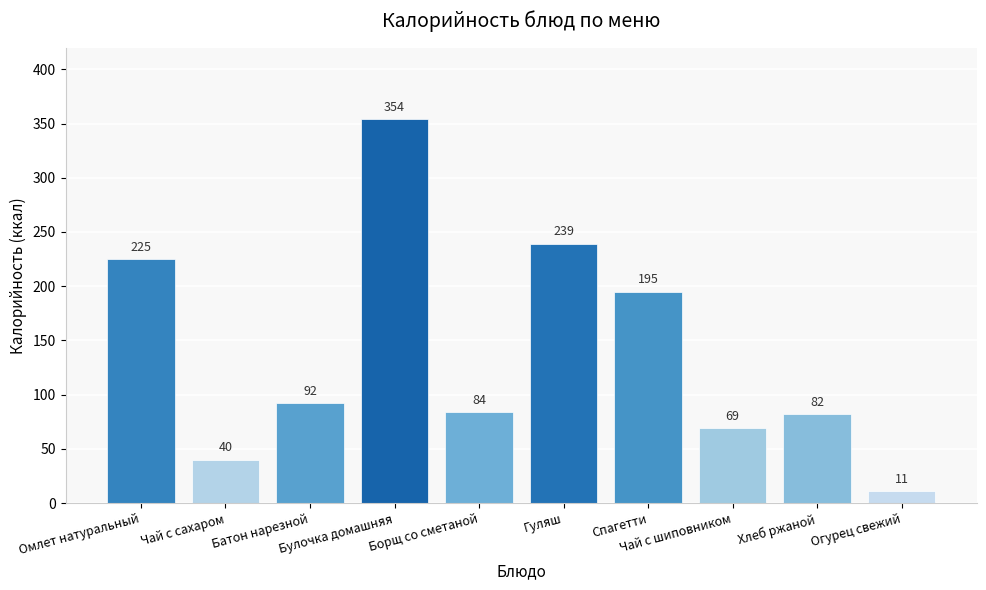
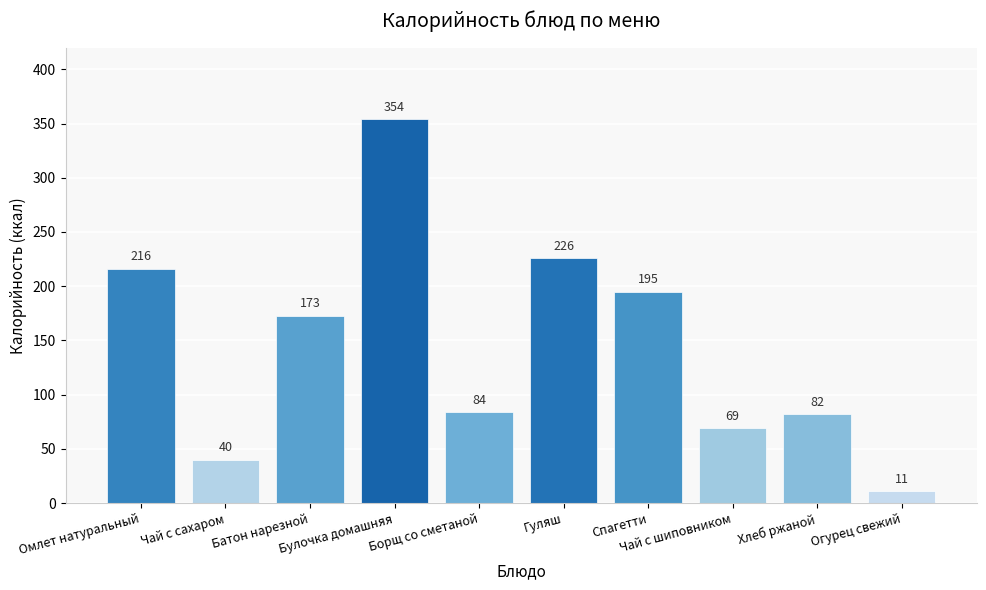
  {
-   "Омлет натуральный": 225,
+   "Омлет натуральный": 216,
    "Чай с сахаром": 40,
-   "Батон нарезной": 92,
+   "Батон нарезной": 173,
    "Булочка домашняя": 354,
    "Борщ со сметаной": 84,
-   "Гуляш": 239,
+   "Гуляш": 226,
    "Спагетти": 195,
    "Чай с шиповником": 69,
    "Хлеб ржаной": 82,
    "Огурец свежий": 11
  }
